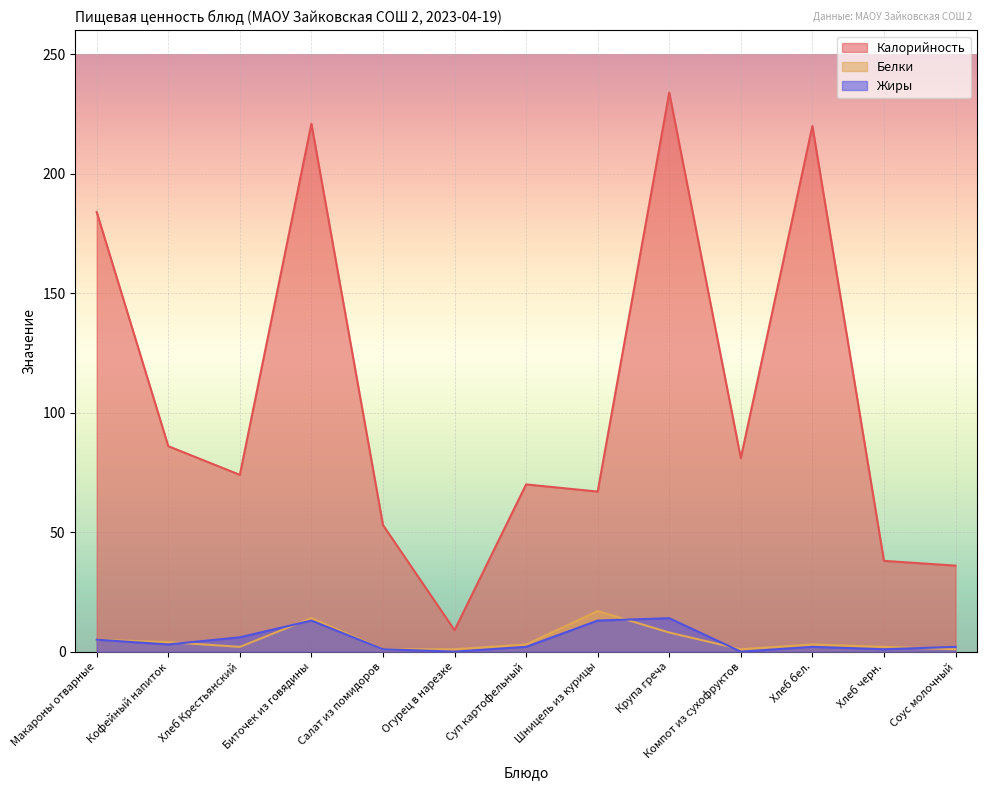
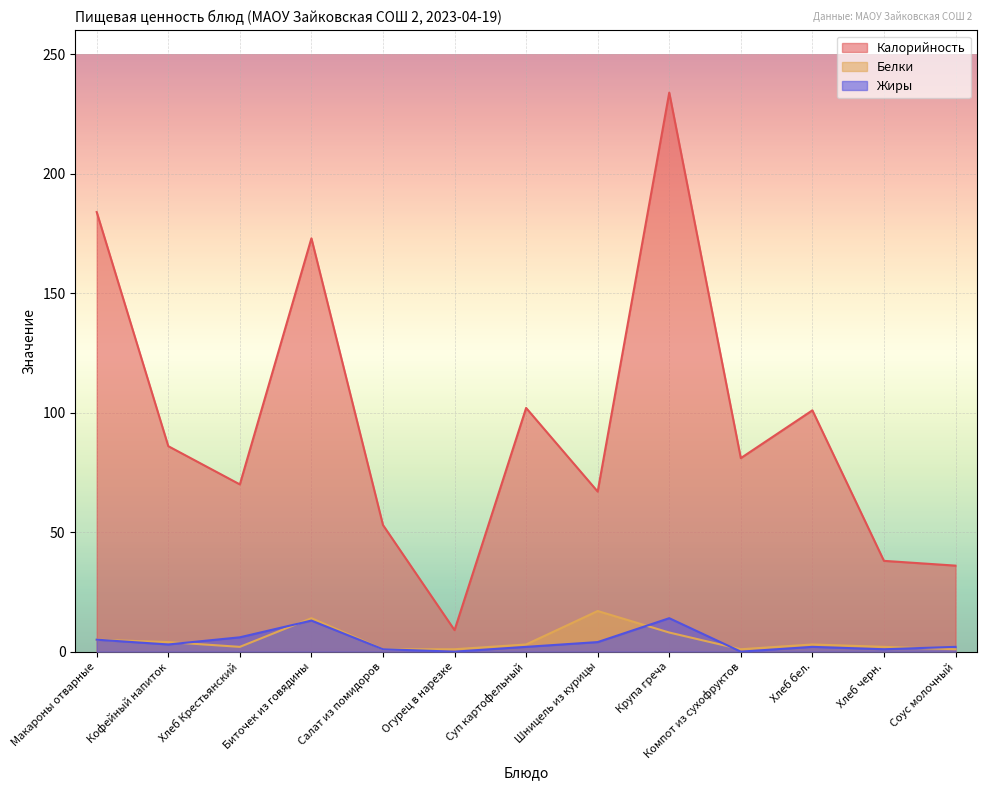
  {
    "Калорийность": {
      "Макароны отварные": 184,
      "Кофейный напиток": 86,
-     "Хлеб Крестьянский": 74,
-     "Биточек из говядины": 221,
+     "Хлеб Крестьянский": 70,
+     "Биточек из говядины": 173,
      "Салат из помидоров": 53,
      "Огурец в нарезке": 9,
-     "Суп картофельный": 70,
+     "Суп картофельный": 102,
      "Шницель из курицы": 67,
      "Крупа греча": 234,
      "Компот из сухофруктов": 81,
-     "Хлеб бел.": 220,
+     "Хлеб бел.": 101,
      "Хлеб черн.": 38,
      "Соус молочный": 36
    },
    "Белки": {
      "Хлеб Крестьянский": 2,
      "Шницель из курицы": 17,
      "Крупа греча": 8
    },
    "Жиры": {
      "Хлеб Крестьянский": 6,
-     "Шницель из курицы": 13,
+     "Шницель из курицы": 4,
      "Крупа греча": 14
    }
  }
